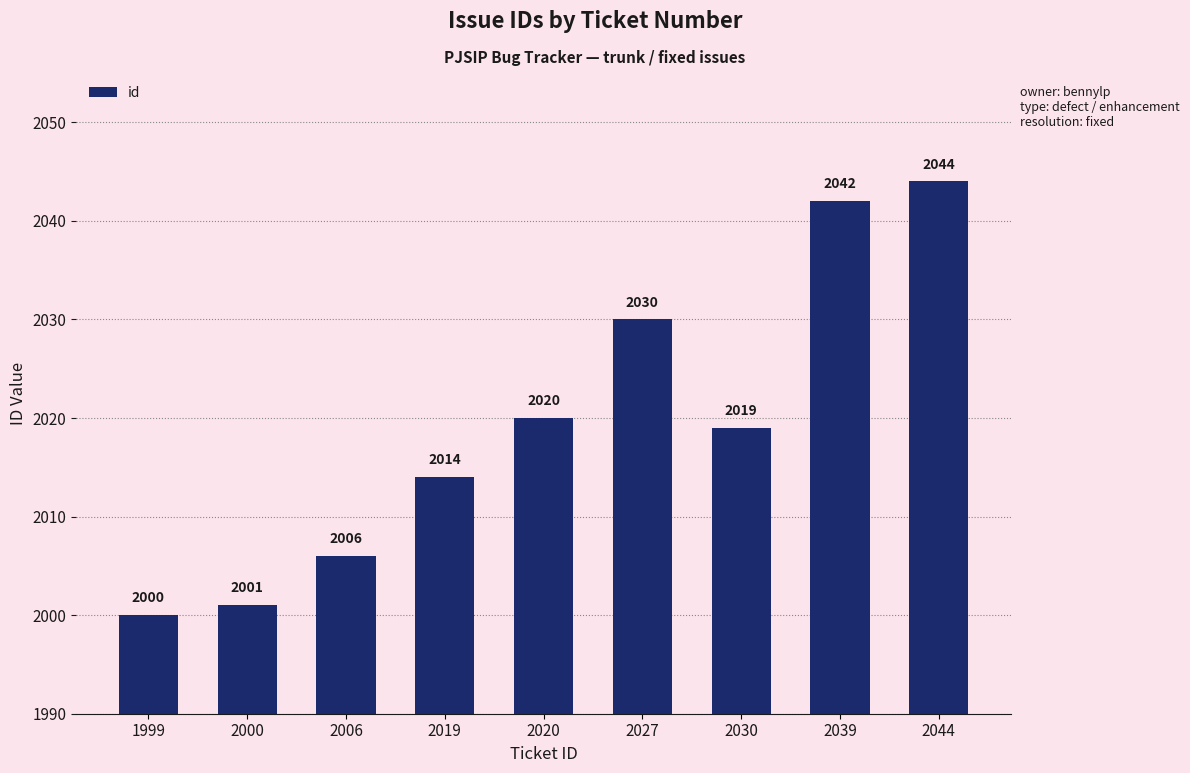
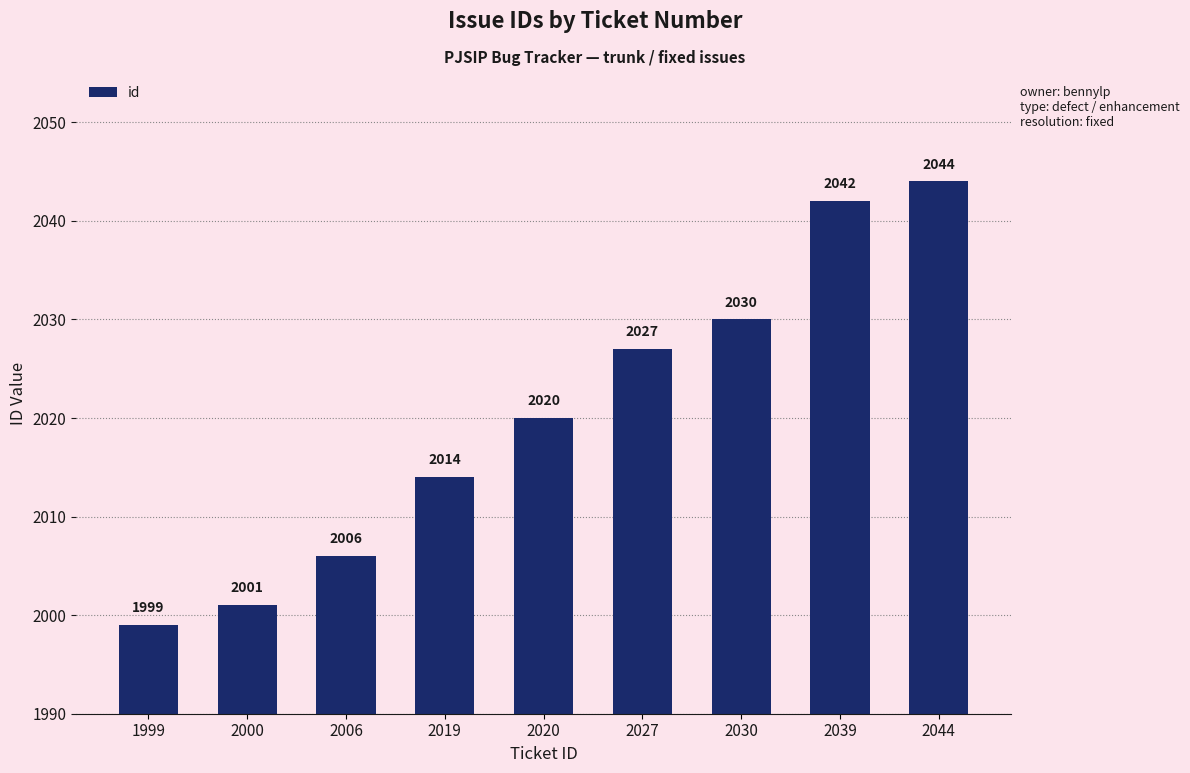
  {
-   "1999": 2000,
+   "1999": 1999,
    "2000": 2001,
    "2006": 2006,
    "2019": 2014,
    "2020": 2020,
-   "2027": 2030,
-   "2030": 2019,
+   "2027": 2027,
+   "2030": 2030,
    "2039": 2042,
    "2044": 2044
  }
